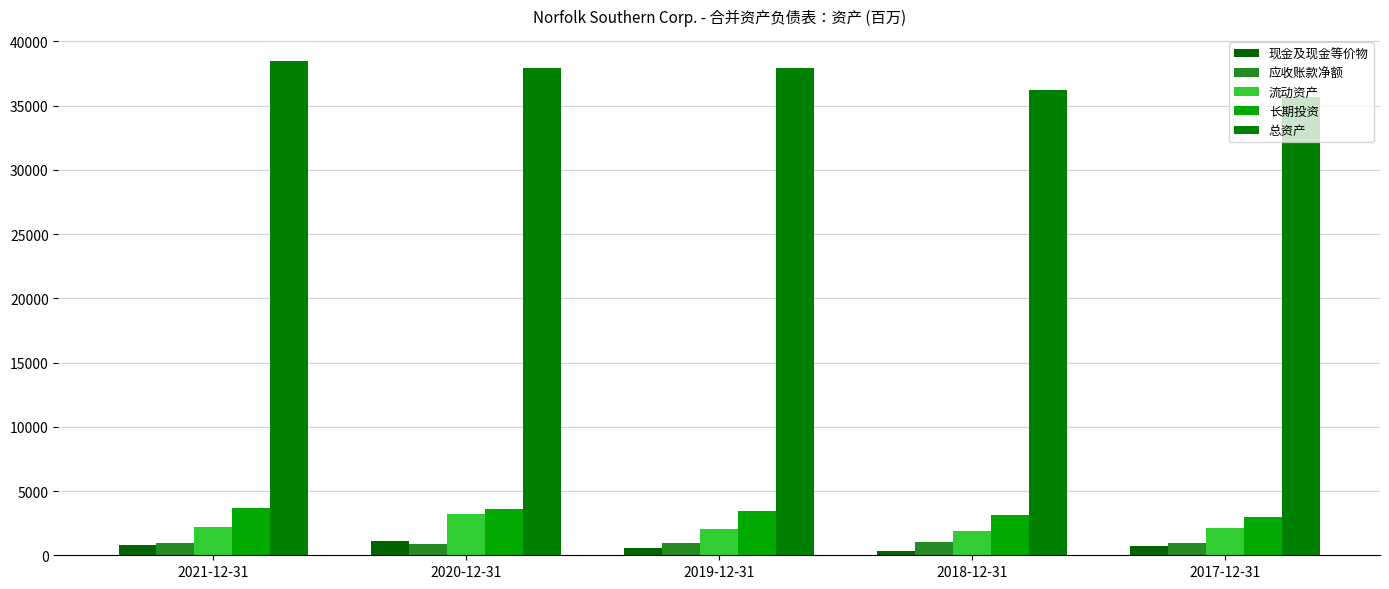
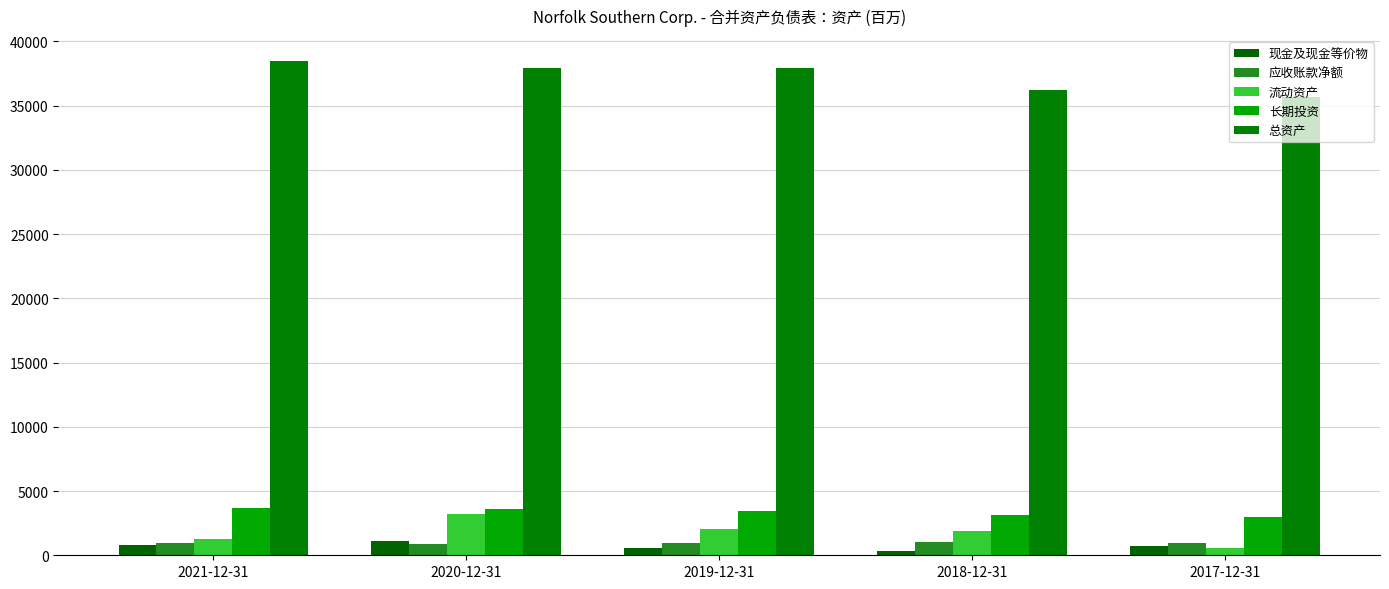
  {
    "流动资产": {
-     "2021-12-31": 2200,
+     "2021-12-31": 1200,
      "2020-12-31": 3200,
      "2019-12-31": 2100,
      "2018-12-31": 1900,
-     "2017-12-31": 2100
+     "2017-12-31": 600
    }
  }
